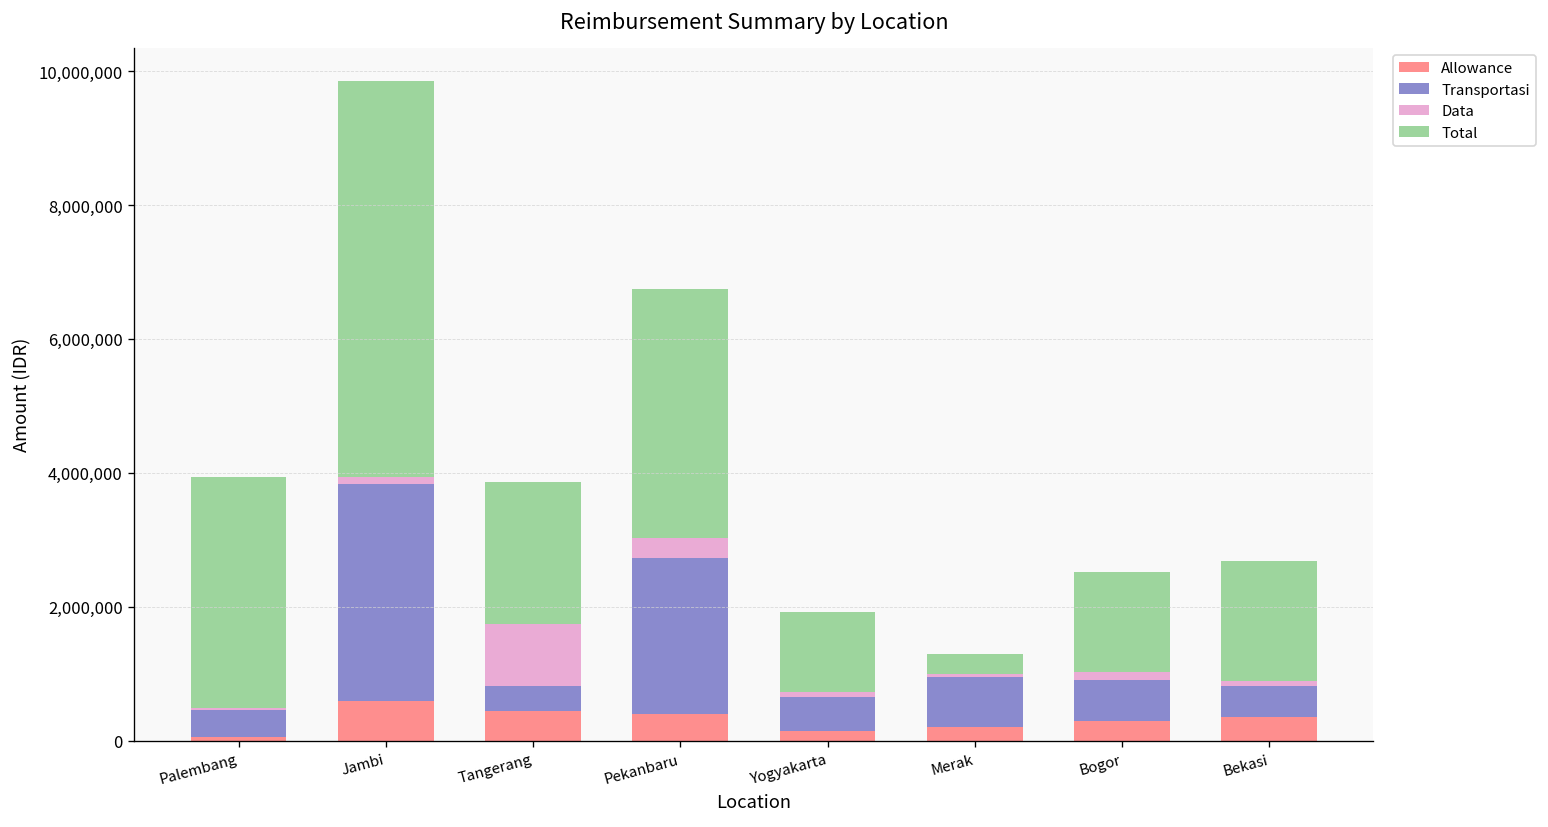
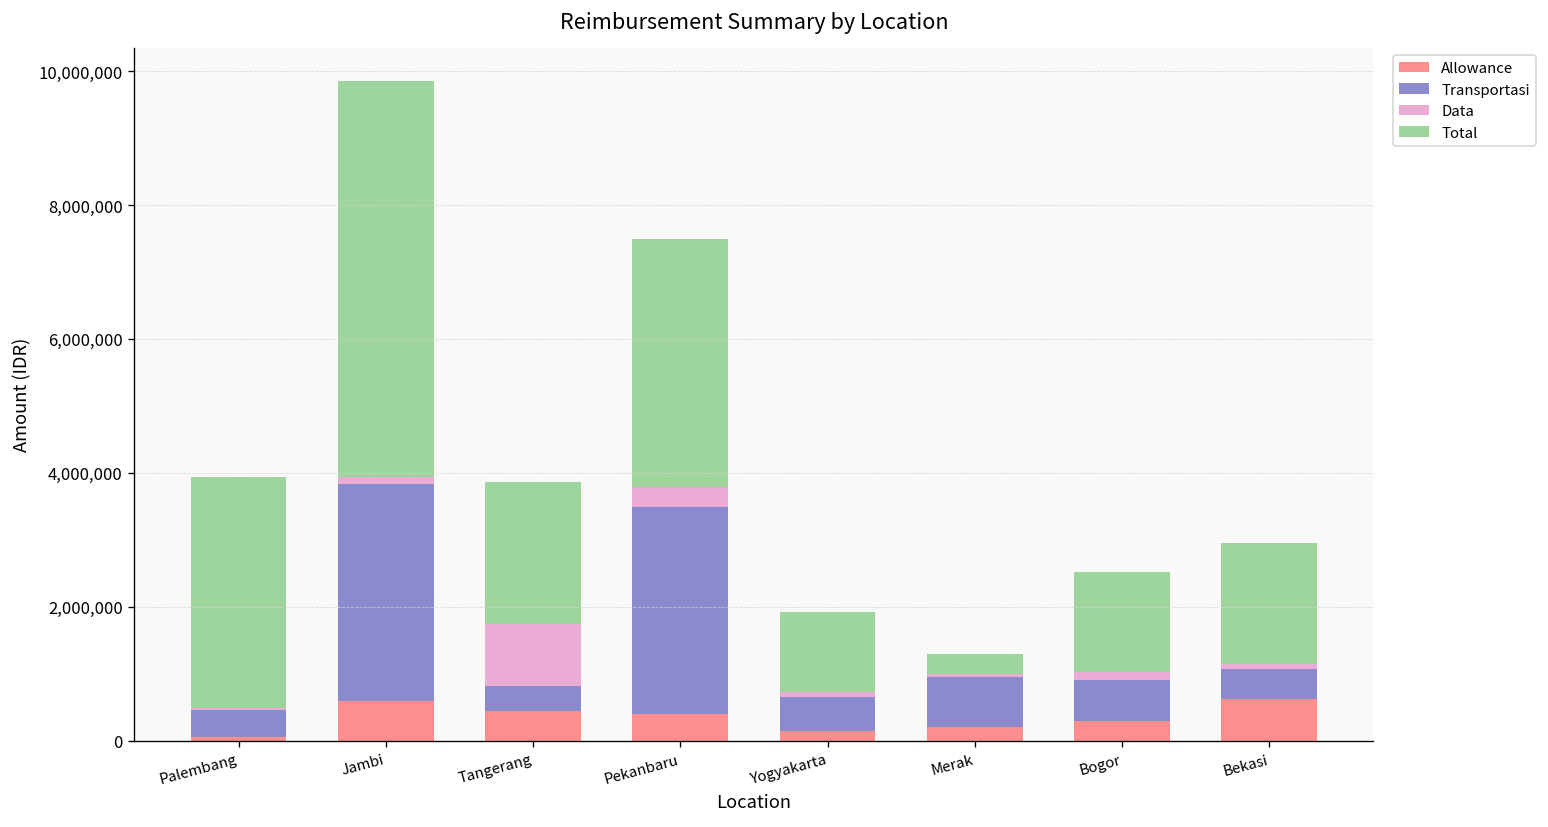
  {
    "Allowance": {
      "Palembang": "100,000",
      "Jambi": "600,000",
      "Tangerang": "400,000",
      "Pekanbaru": "400,000",
      "Yogyakarta": "200,000",
      "Merak": "200,000",
      "Bogor": "300,000",
-     "Bekasi": "400,000"
+     "Bekasi": "600,000"
    },
    "Transportasi": {
      "Palembang": "400,000",
      "Jambi": "3,200,000",
      "Tangerang": "400,000",
-     "Pekanbaru": "2,300,000",
+     "Pekanbaru": "3,100,000",
      "Yogyakarta": "500,000",
      "Merak": "800,000",
      "Bogor": "600,000",
      "Bekasi": "500,000"
    },
    "Data": {
      "Jambi": "100,000",
      "Tangerang": "900,000",
      "Pekanbaru": "300,000",
      "Yogyakarta": "100,000",
      "Merak": "100,000",
      "Bogor": "100,000",
      "Bekasi": "100,000"
    },
    "Total": {
      "Palembang": "3,500,000",
      "Jambi": "5,900,000",
      "Tangerang": "2,100,000",
      "Pekanbaru": "3,700,000",
      "Yogyakarta": "1,200,000",
      "Merak": "300,000",
      "Bogor": "1,500,000",
      "Bekasi": "1,800,000"
    }
  }
